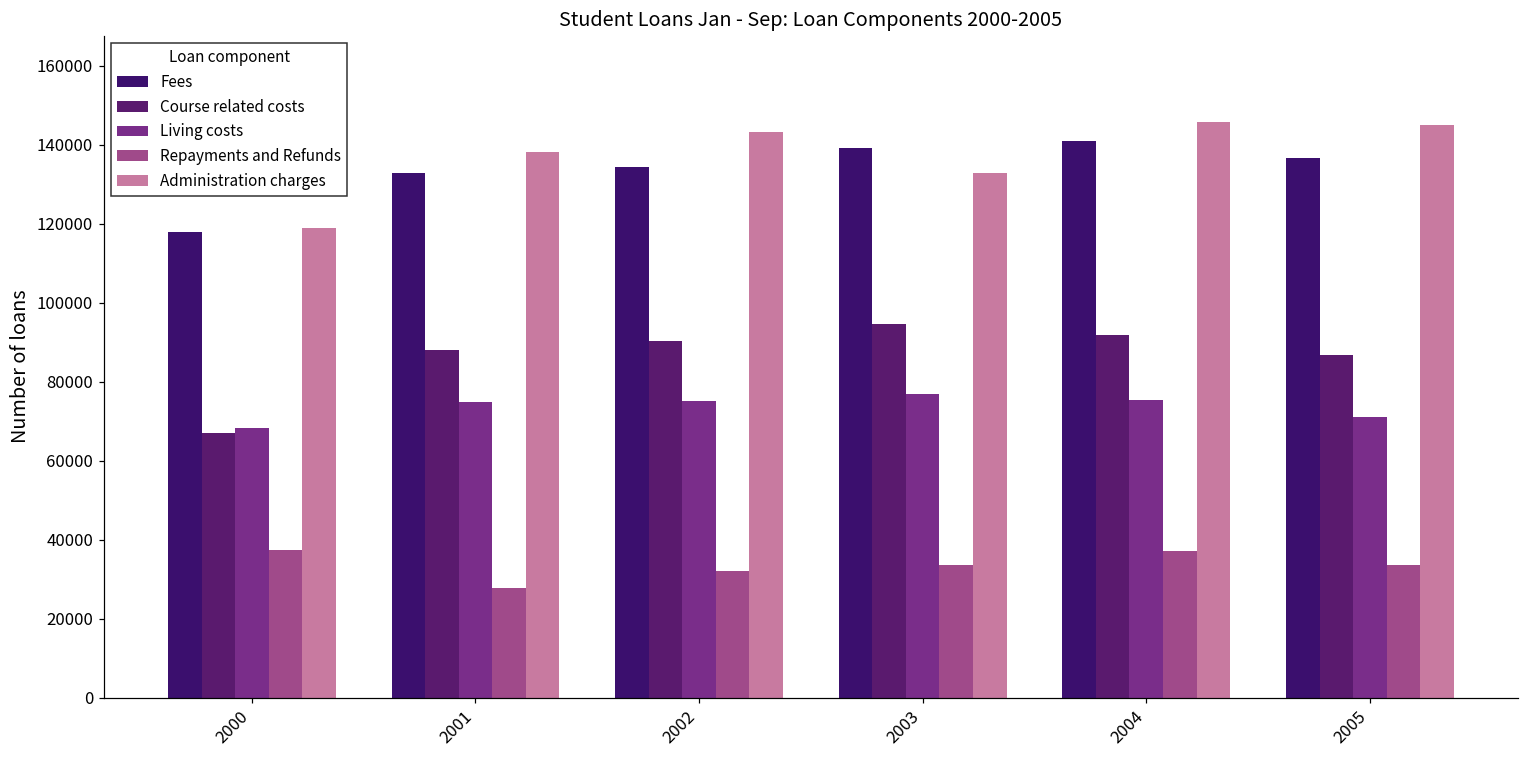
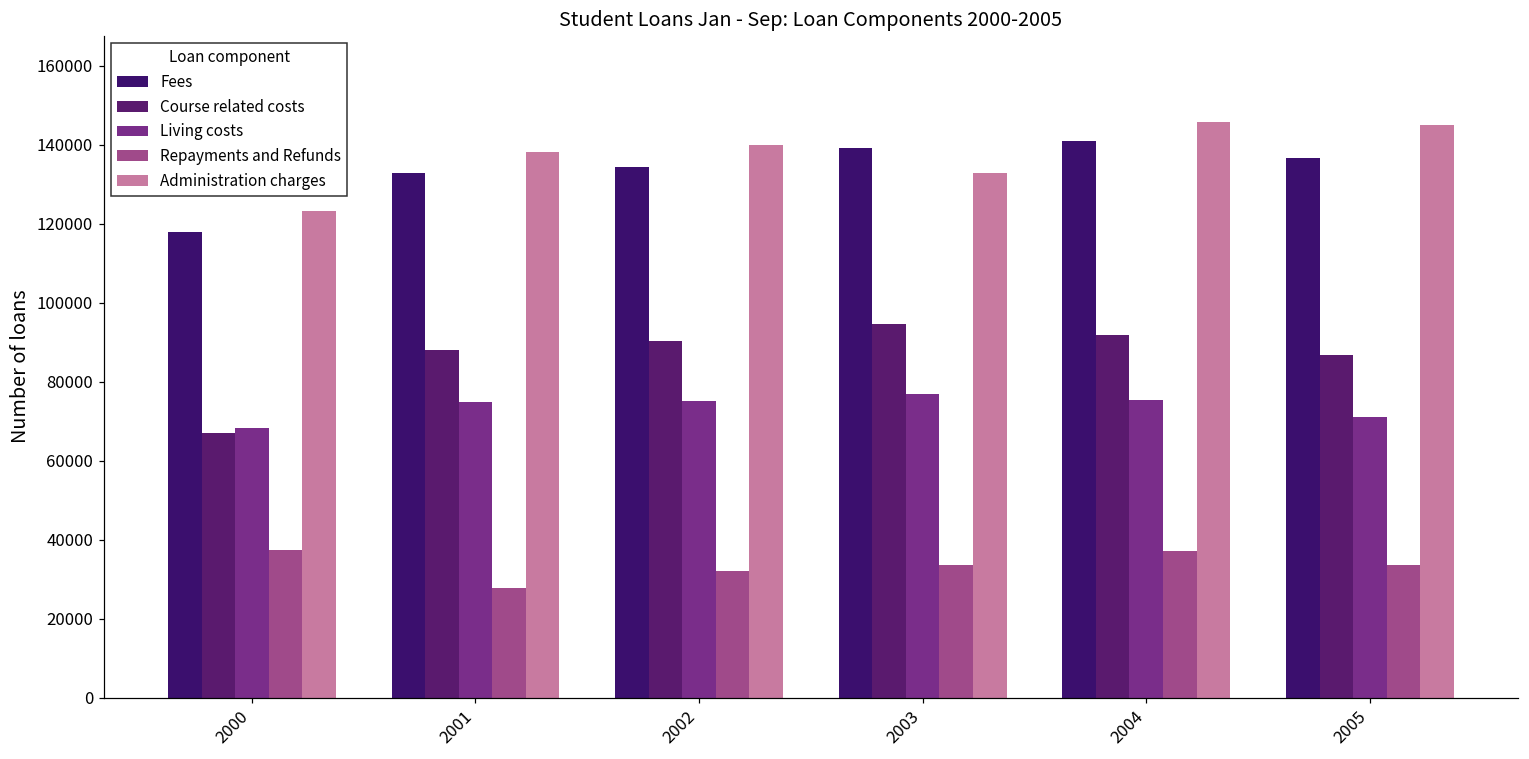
  {
    "Administration charges": {
-     "2000": 119000,
+     "2000": 123000,
      "2001": 138000,
-     "2002": 143000,
+     "2002": 140000,
      "2003": 133000,
      "2004": 146000,
      "2005": 145000
    }
  }
